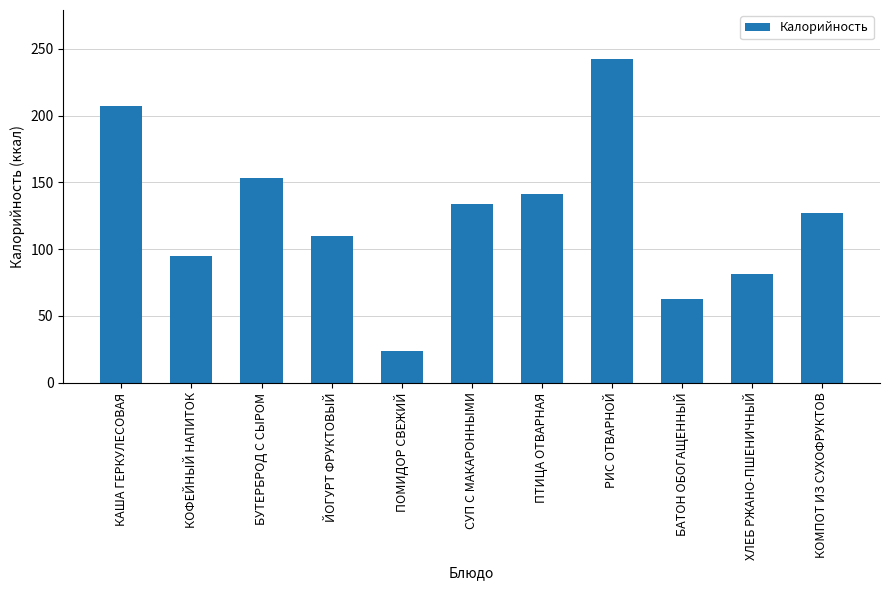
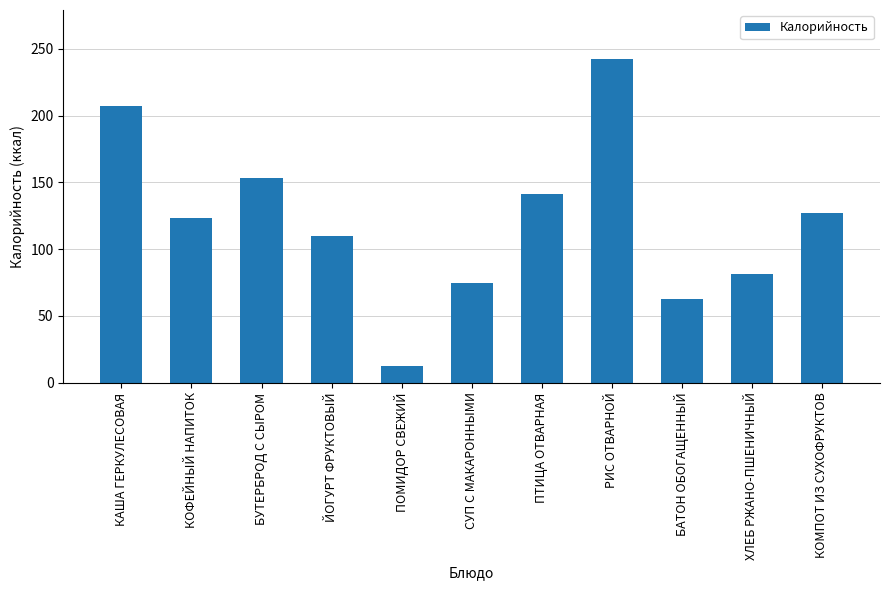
  {
    "КАША ГЕРКУЛЕСОВАЯ": 207,
-   "КОФЕЙНЫЙ НАПИТОК": 95,
+   "КОФЕЙНЫЙ НАПИТОК": 124,
    "БУТЕРБРОД С СЫРОМ": 154,
    "ЙОГУРТ ФРУКТОВЫЙ": 110,
-   "ПОМИДОР СВЕЖИЙ": 24,
-   "СУП С МАКАРОННЫМИ": 134,
+   "ПОМИДОР СВЕЖИЙ": 13,
+   "СУП С МАКАРОННЫМИ": 75,
    "ПТИЦА ОТВАРНАЯ": 142,
    "РИС ОТВАРНОЙ": 243,
    "БАТОН ОБОГАЩЕННЫЙ": 63,
    "ХЛЕБ РЖАНО-ПШЕНИЧНЫЙ": 82,
    "КОМПОТ ИЗ СУХОФРУКТОВ": 127
  }
